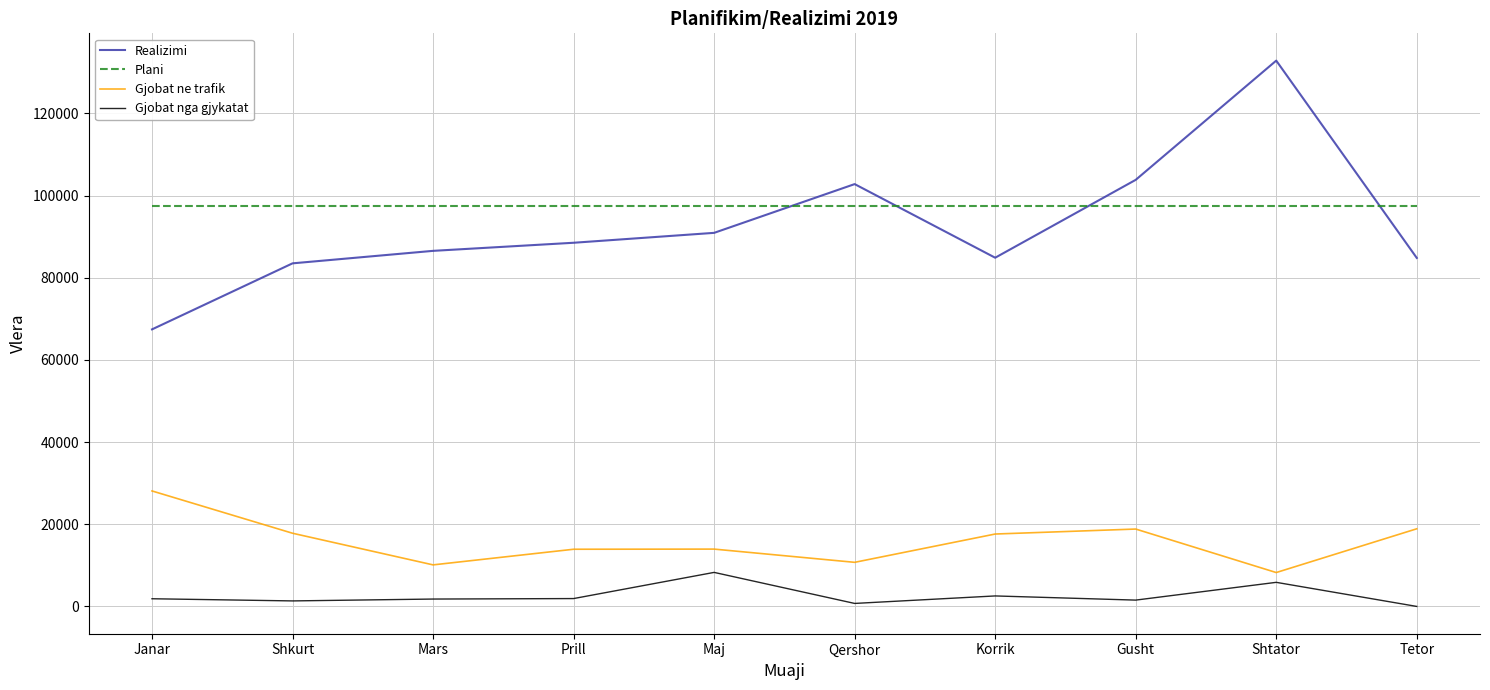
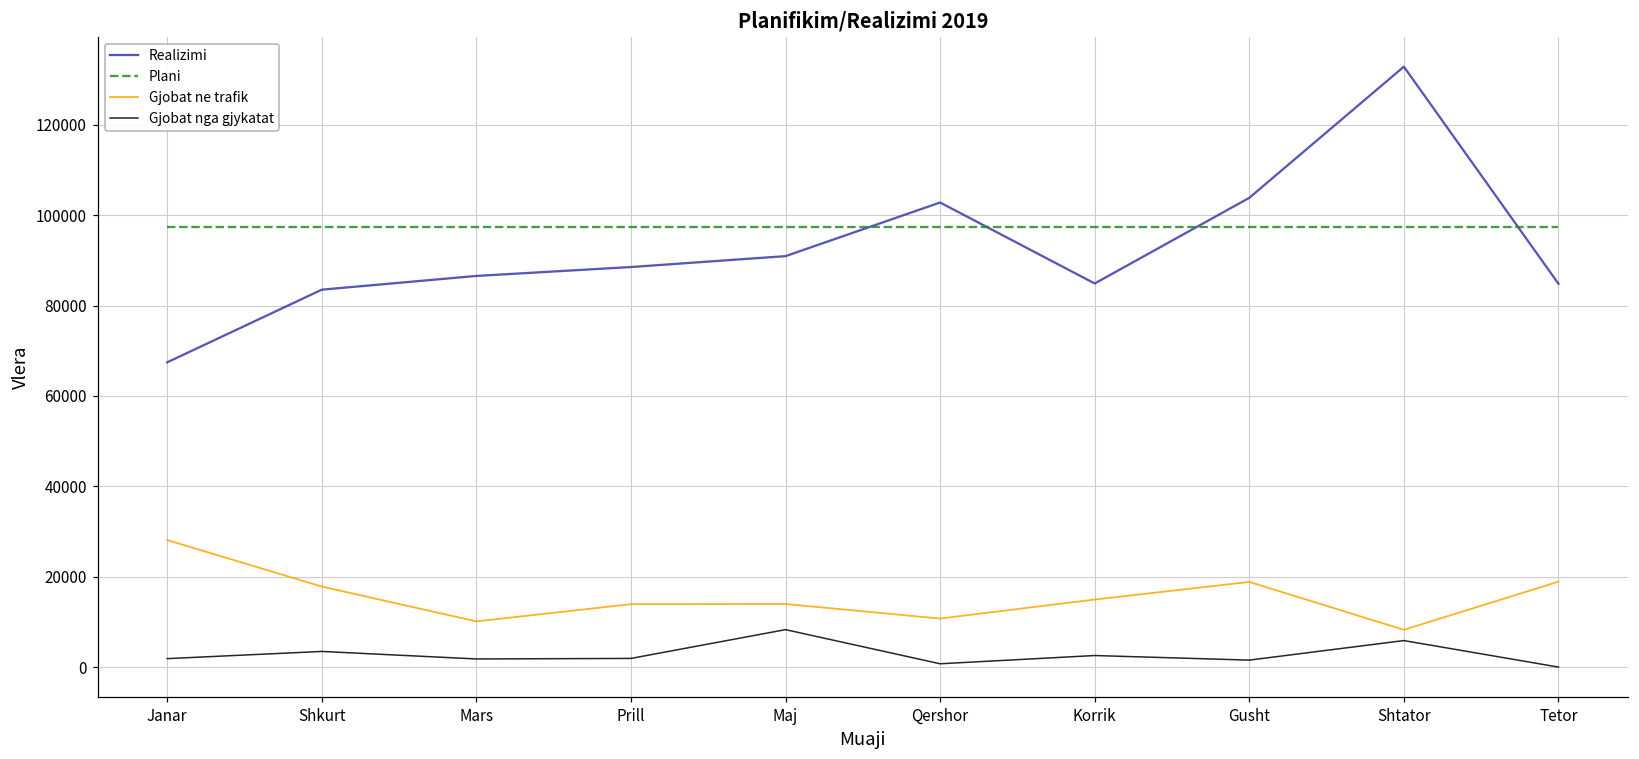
  {
    "Realizimi": {
      "Janar": 67000,
      "Shkurt": 84000,
      "Mars": 87000,
      "Prill": 89000,
      "Maj": 91000,
      "Qershor": 103000,
      "Korrik": 85000,
      "Gusht": 104000,
      "Shtator": 133000,
      "Tetor": 85000
    },
    "Plani": {
      "Janar": 97000,
      "Shkurt": 97000,
      "Mars": 97000,
      "Prill": 97000,
      "Maj": 97000,
      "Qershor": 97000,
      "Korrik": 97000,
      "Gusht": 97000,
      "Shtator": 97000,
      "Tetor": 97000
    },
    "Gjobat ne trafik": {
      "Janar": 28000,
      "Shkurt": 18000,
      "Mars": 10000,
      "Prill": 14000,
      "Maj": 14000,
      "Qershor": 11000,
-     "Korrik": 18000,
+     "Korrik": 15000,
      "Gusht": 19000,
      "Shtator": 8000,
      "Tetor": 19000
    },
    "Gjobat nga gjykatat": {
      "Janar": 2000,
-     "Shkurt": 1000,
+     "Shkurt": 3000,
      "Mars": 2000,
      "Prill": 2000,
      "Maj": 8000,
      "Qershor": 1000,
      "Korrik": 3000,
      "Gusht": 2000,
      "Shtator": 6000,
      "Tetor": 0
    }
  }
